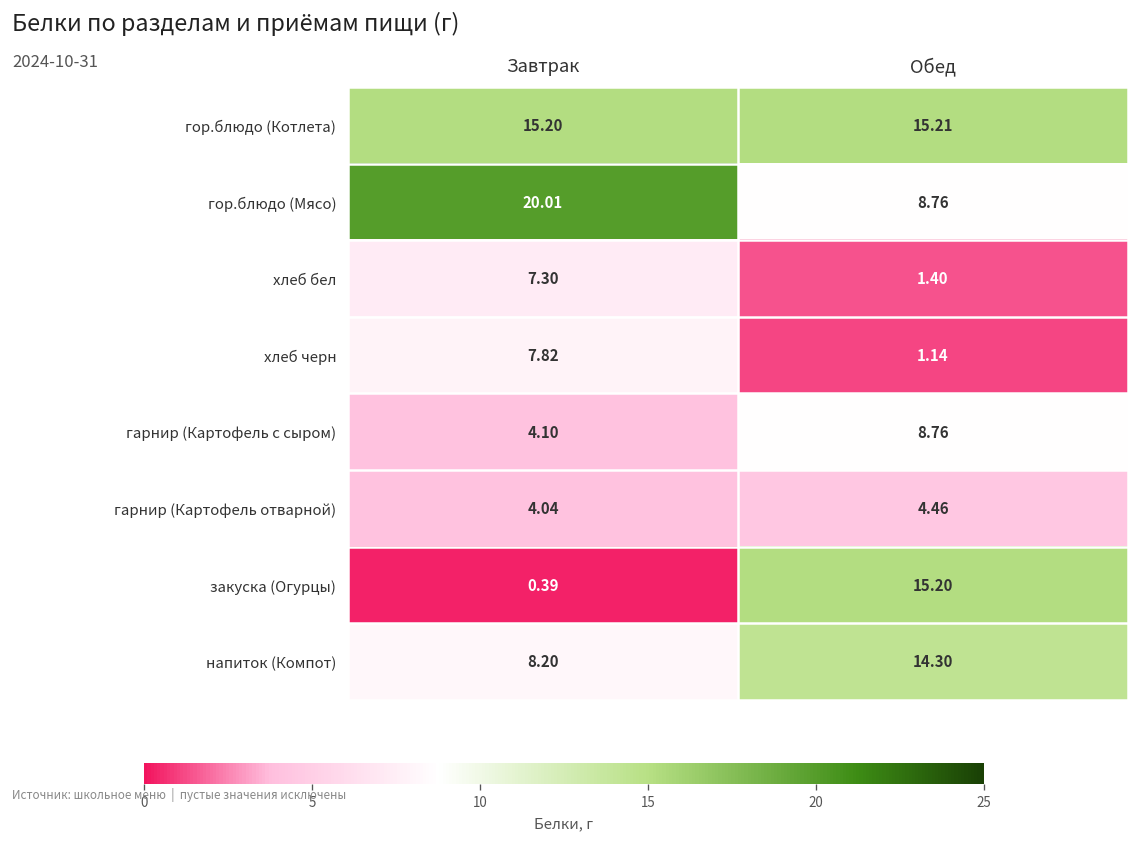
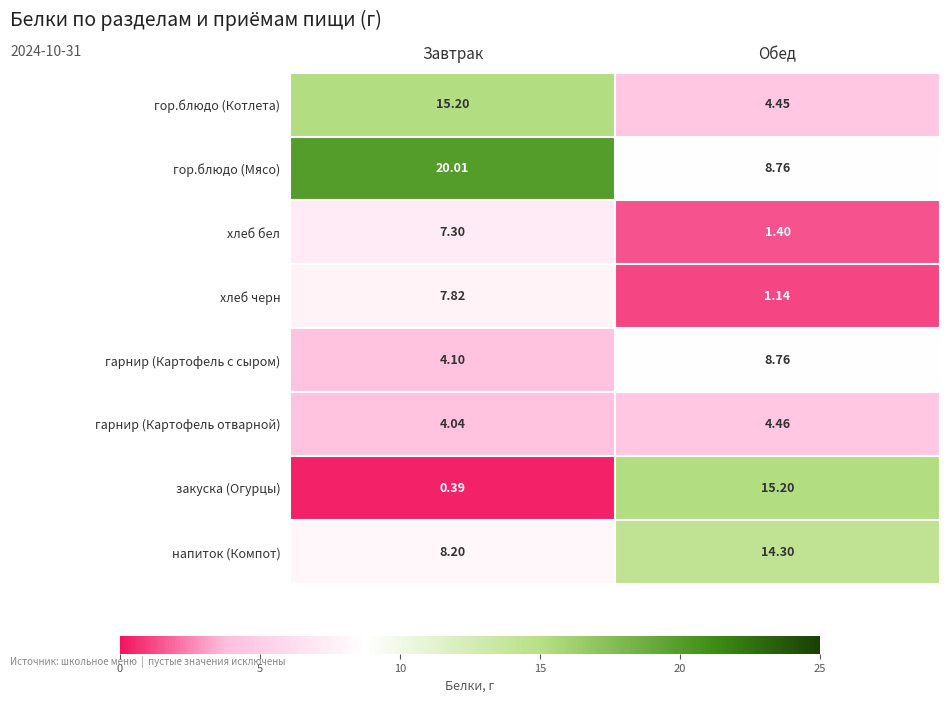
  {
    "гор.блюдо (Котлета)": {
      "Завтрак": 15.20,
-     "Обед": 15.21
+     "Обед": 4.45
    },
    "гор.блюдо (Мясо)": {
      "Завтрак": 20.01,
      "Обед": 8.76
    },
    "хлеб бел": {
      "Завтрак": 7.30,
      "Обед": 1.40
    },
    "хлеб черн": {
      "Завтрак": 7.82,
      "Обед": 1.14
    },
    "гарнир (Картофель с сыром)": {
      "Завтрак": 4.10,
      "Обед": 8.76
    },
    "гарнир (Картофель отварной)": {
      "Завтрак": 4.04,
      "Обед": 4.46
    },
    "закуска (Огурцы)": {
      "Завтрак": 0.39,
      "Обед": 15.20
    },
    "напиток (Компот)": {
      "Завтрак": 8.20,
      "Обед": 14.30
    }
  }
